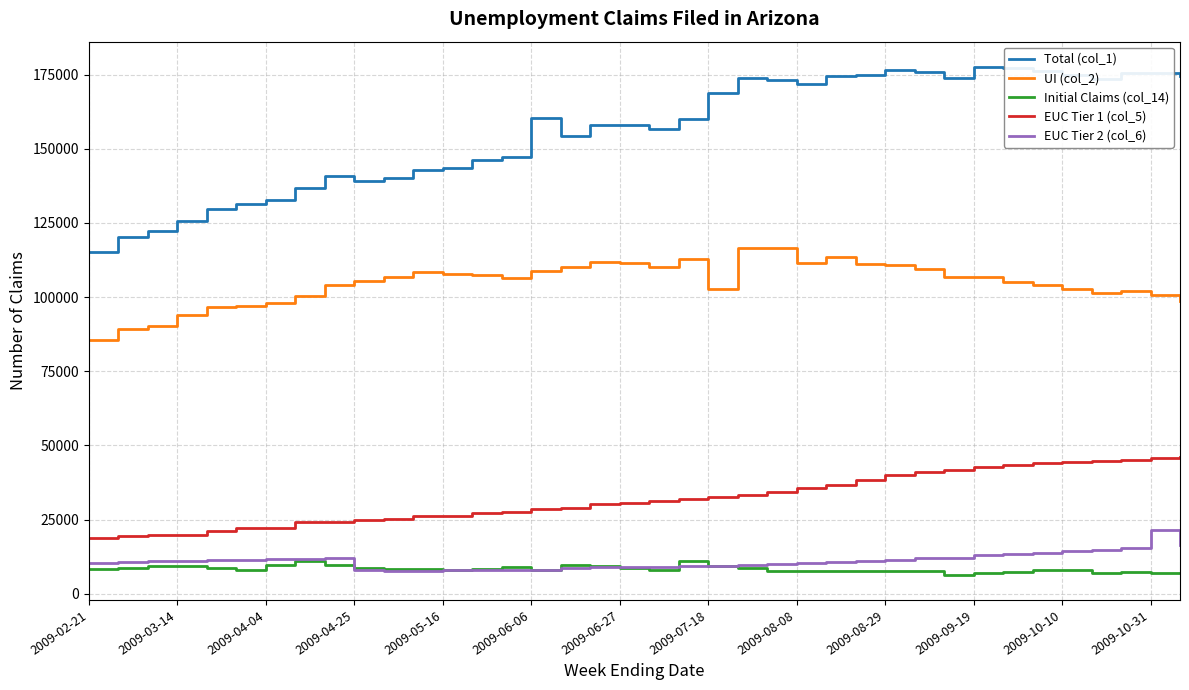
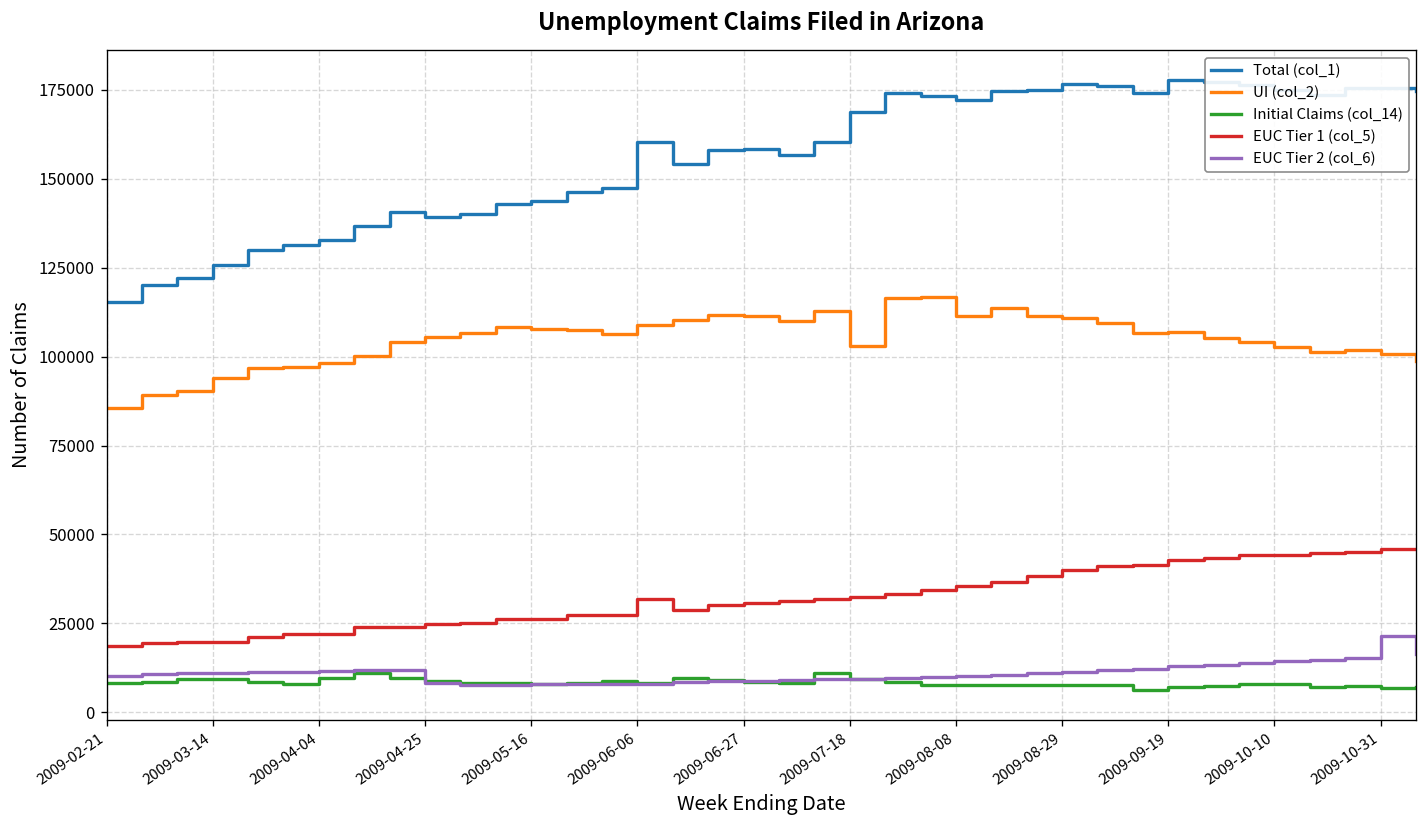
  {
    "Total (col_1)": {
      "2009-02-21": 115000,
      "2009-03-14": 126000,
      "2009-04-04": 133000,
      "2009-04-25": 139000,
      "2009-05-16": 144000,
      "2009-06-06": 160000,
      "2009-06-27": 158000,
      "2009-07-18": 169000,
      "2009-08-08": 172000,
      "2009-08-29": 177000,
      "2009-09-19": 178000
    },
    "UI (col_2)": {
      "2009-02-21": 86000,
      "2009-03-14": 94000,
      "2009-04-04": 98000,
      "2009-04-25": 106000,
      "2009-05-16": 108000,
      "2009-06-06": 109000,
      "2009-06-27": 111000,
      "2009-07-18": 103000,
      "2009-08-08": 112000,
      "2009-08-29": 111000,
      "2009-09-19": 107000,
      "2009-10-10": 103000,
      "2009-10-31": 101000
    },
    "Initial Claims (col_14)": {
      "2009-02-21": 8000,
      "2009-03-14": 9000,
      "2009-04-04": 10000,
      "2009-08-08": 8000,
      "2009-08-29": 8000,
      "2009-09-19": 7000,
      "2009-10-10": 8000,
      "2009-10-31": 7000
    },
    "EUC Tier 1 (col_5)": {
      "2009-02-21": 19000,
      "2009-03-14": 20000,
      "2009-04-04": 22000,
      "2009-04-25": 25000,
      "2009-05-16": 26000,
-     "2009-06-06": 29000,
+     "2009-06-06": 32000,
      "2009-06-27": 31000,
      "2009-07-18": 32000,
      "2009-08-08": 36000,
      "2009-08-29": 40000,
      "2009-09-19": 43000,
      "2009-10-10": 44000,
      "2009-10-31": 46000
    },
    "EUC Tier 2 (col_6)": {
      "2009-02-21": 10000,
      "2009-03-14": 11000,
      "2009-04-04": 12000,
      "2009-08-08": 10000,
      "2009-08-29": 11000,
      "2009-09-19": 13000,
      "2009-10-10": 14000,
      "2009-10-31": 21000
    }
  }
